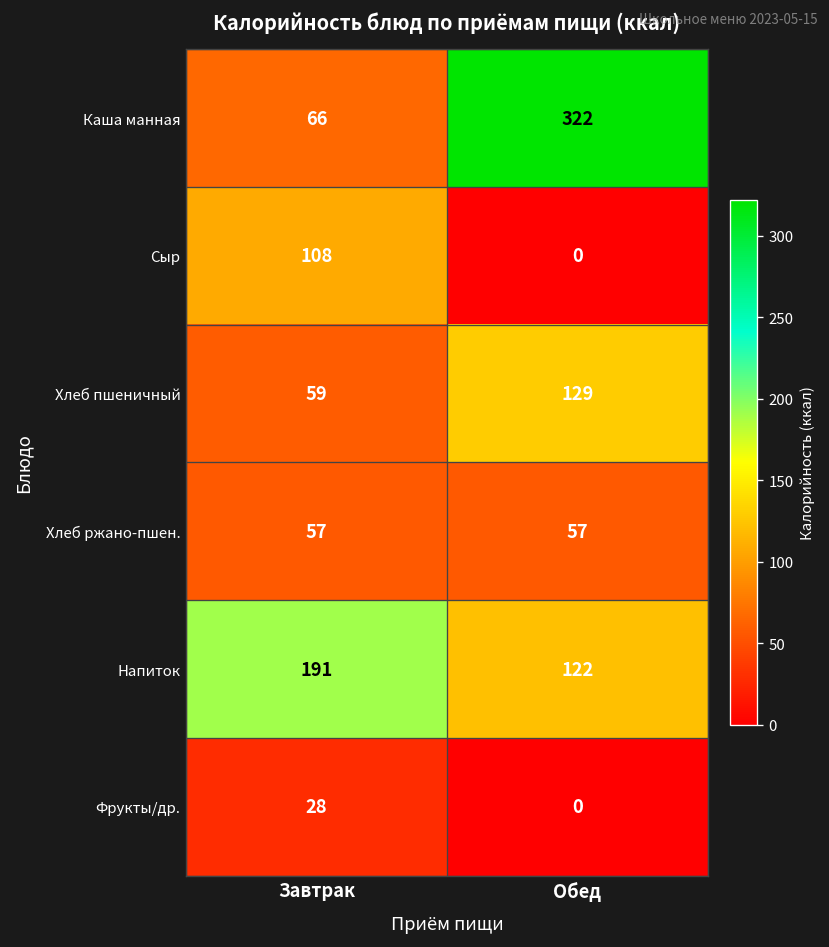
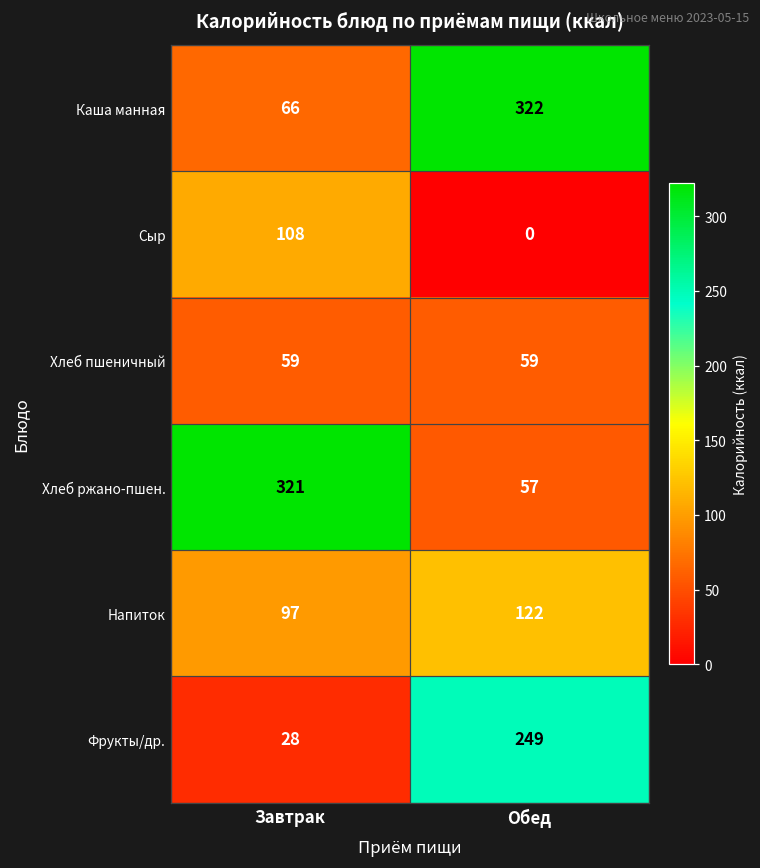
  {
    "Каша манная": {
      "Завтрак": 66,
      "Обед": 322
    },
    "Сыр": {
      "Завтрак": 108,
      "Обед": 0
    },
    "Хлеб пшеничный": {
      "Завтрак": 59,
-     "Обед": 129
+     "Обед": 59
    },
    "Хлеб ржано-пшен.": {
-     "Завтрак": 57,
+     "Завтрак": 321,
      "Обед": 57
    },
    "Напиток": {
-     "Завтрак": 191,
+     "Завтрак": 97,
      "Обед": 122
    },
    "Фрукты/др.": {
      "Завтрак": 28,
-     "Обед": 0
+     "Обед": 249
    }
  }
